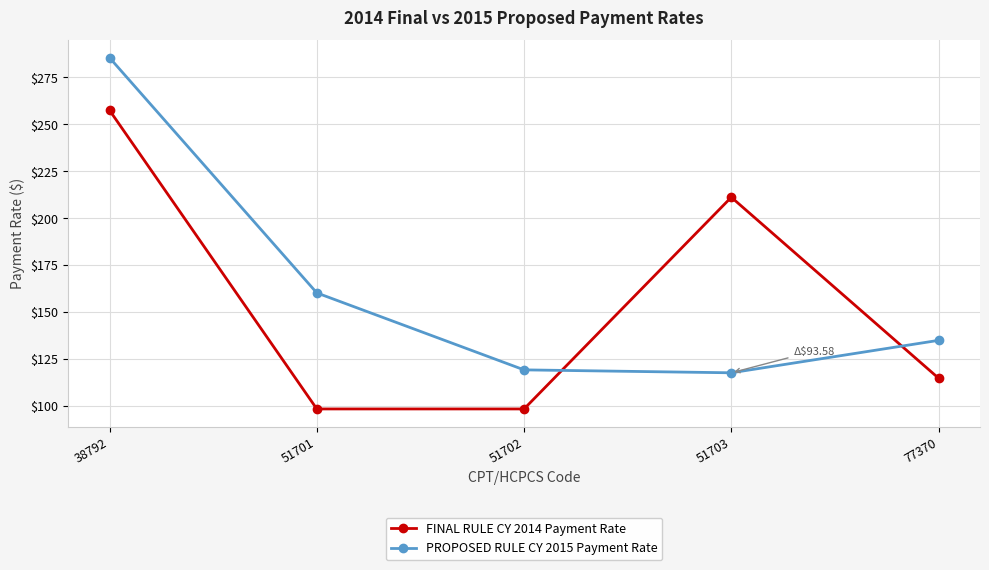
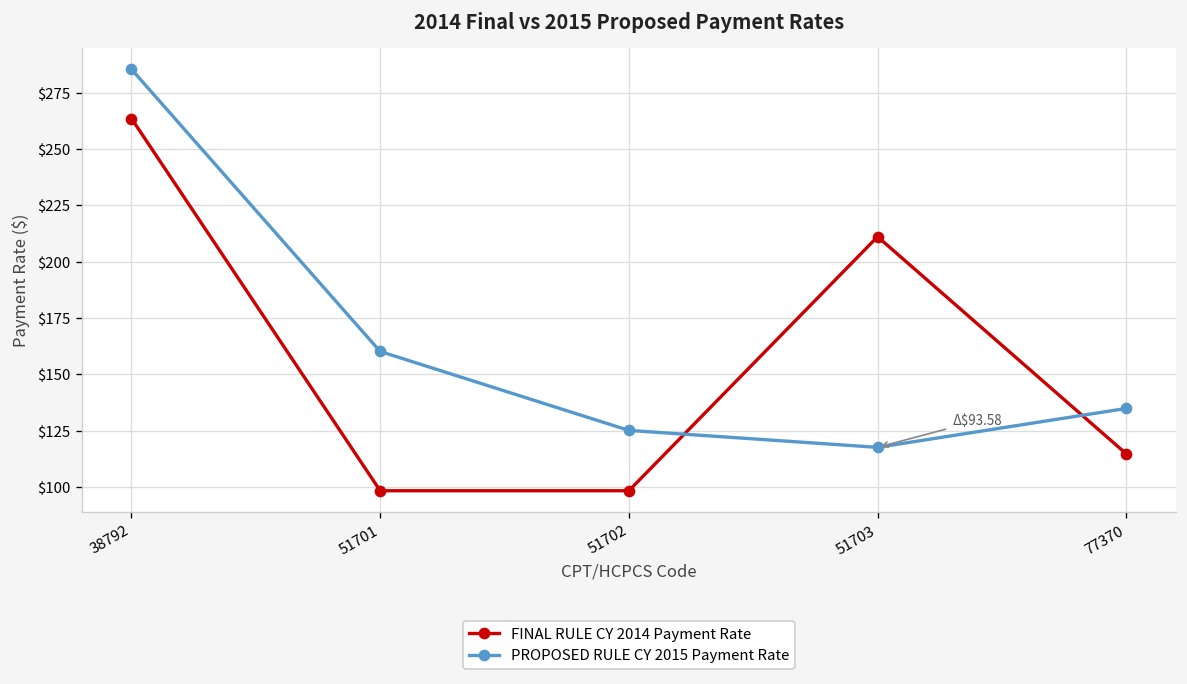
  {
    "FINAL RULE CY 2014 Payment Rate": {
-     "38792": "$257",
+     "38792": "$264",
      "51701": "$98",
      "51702": "$98",
      "51703": "$211",
      "77370": "$115"
    },
    "PROPOSED RULE CY 2015 Payment Rate": {
      "38792": "$285",
      "51701": "$160",
-     "51702": "$119",
+     "51702": "$125",
      "77370": "$135"
    }
  }
